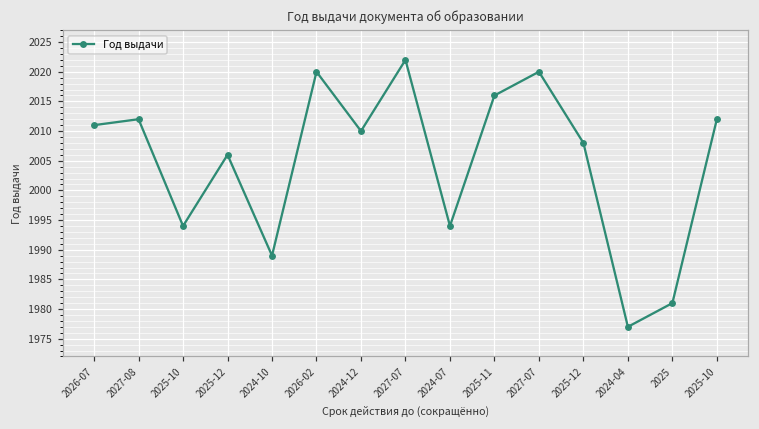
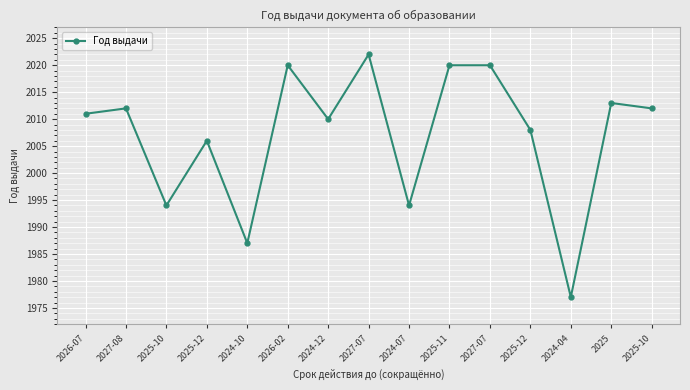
  {
    "2026-07": 2011,
    "2027-08": 2012,
-   "2024-10": 1989,
+   "2024-10": 1987,
    "2026-02": 2020,
    "2024-12": 2010,
    "2024-07": 1994,
-   "2025-11": 2016,
+   "2025-11": 2020,
    "2024-04": 1977,
-   "2025": 1981
+   "2025": 2013
  }
